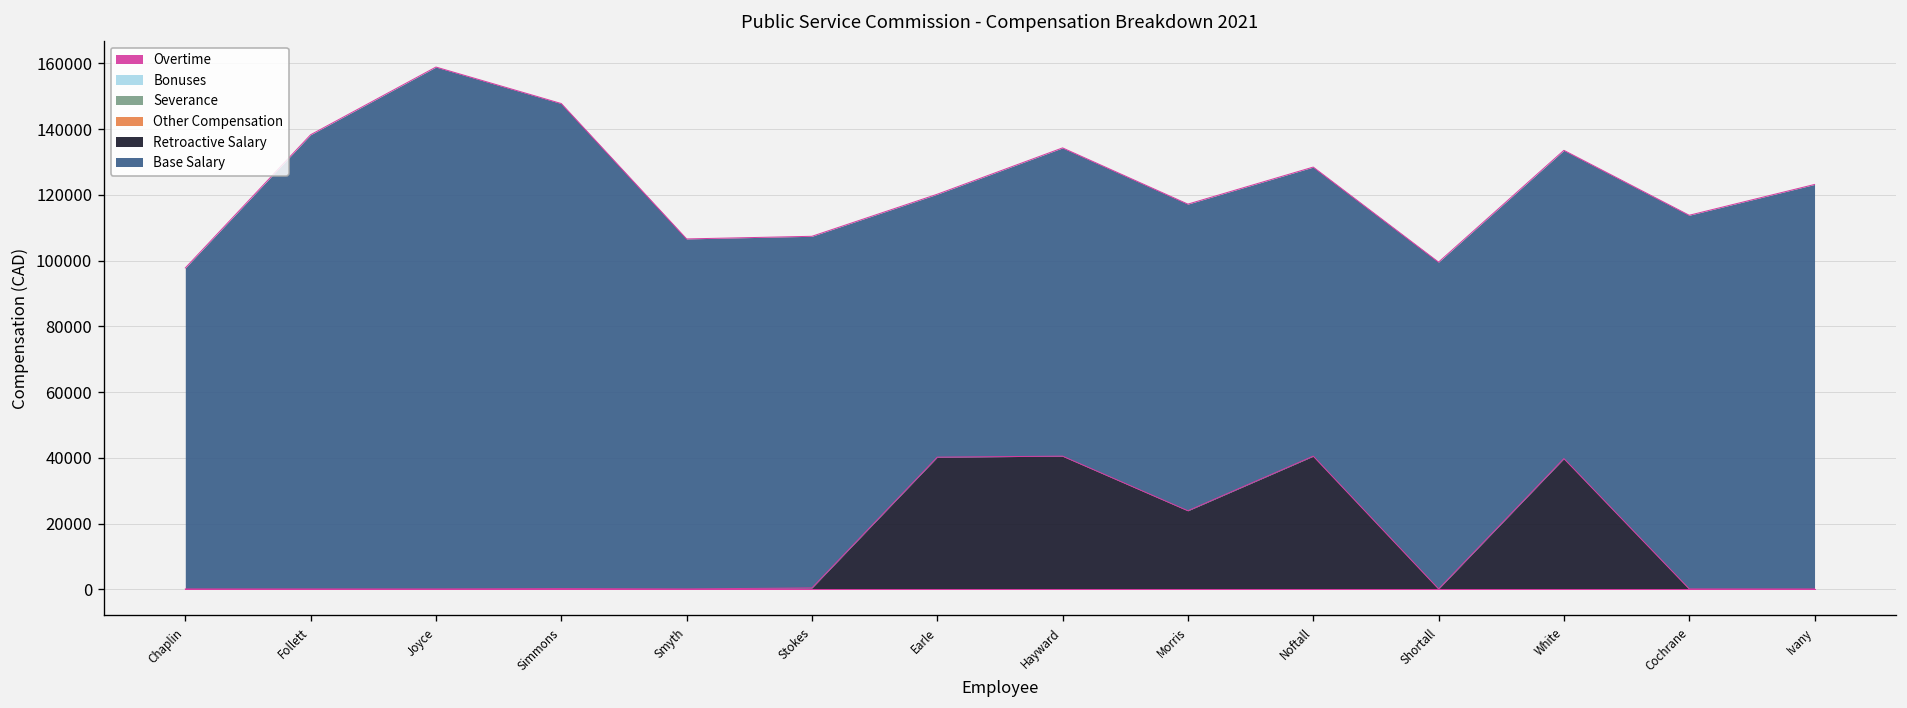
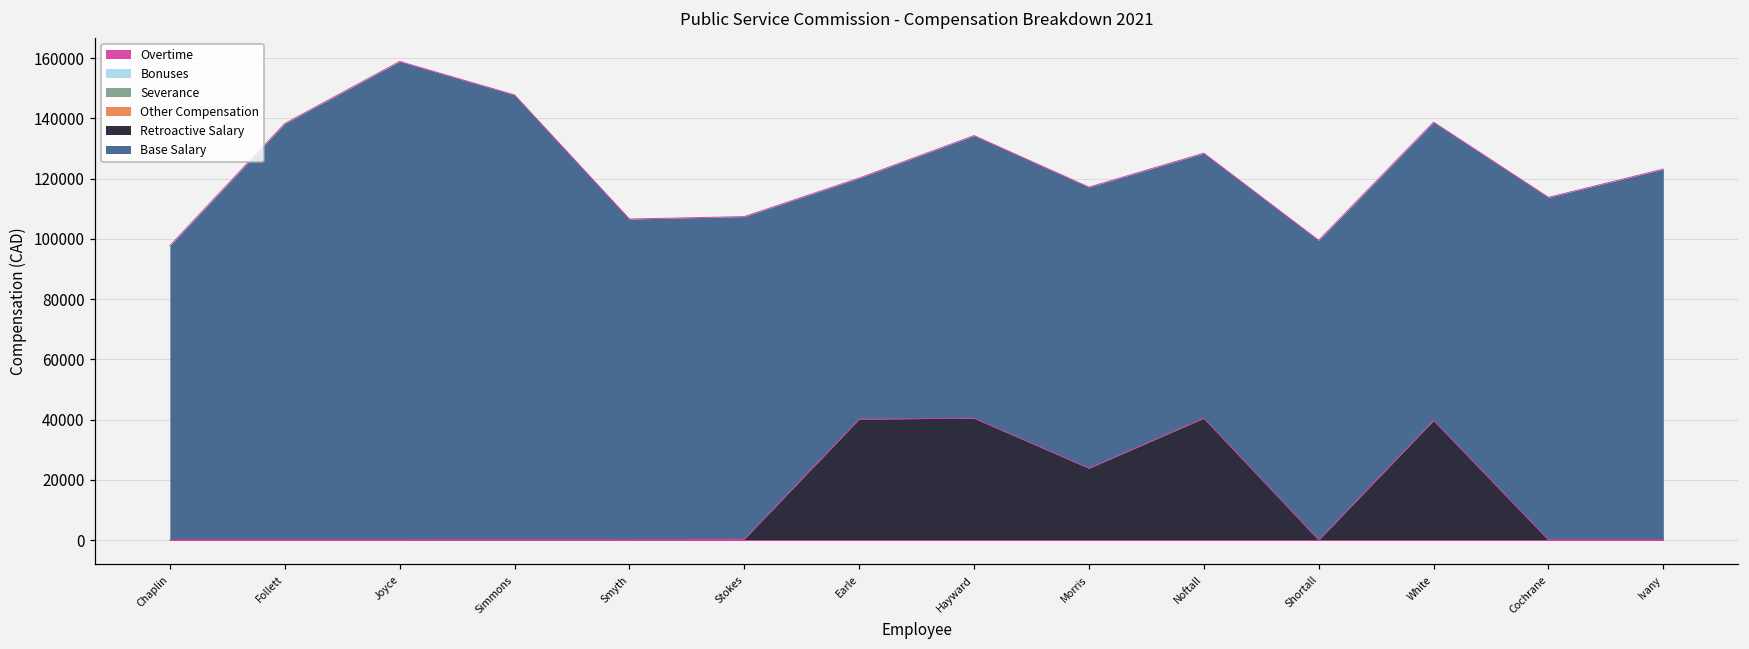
  {
    "Other Compensation": {
      "Earle": 0,
      "Hayward": 0,
      "Morris": 0,
      "Noftall": 0,
      "White": 0
    },
    "Retroactive Salary": {
      "Earle": 40000,
      "Hayward": 40000,
      "Morris": 24000,
      "Noftall": 40000,
      "White": 40000
    },
    "Base Salary": {
      "Chaplin": 98000,
      "Follett": 138000,
      "Joyce": 159000,
      "Simmons": 148000,
      "Smyth": 107000,
      "Stokes": 107000,
      "Earle": 80000,
      "Hayward": 94000,
      "Morris": 93000,
      "Noftall": 88000,
      "Shortall": 99000,
-     "White": 94000,
+     "White": 99000,
      "Cochrane": 114000,
      "Ivany": 123000
    }
  }
